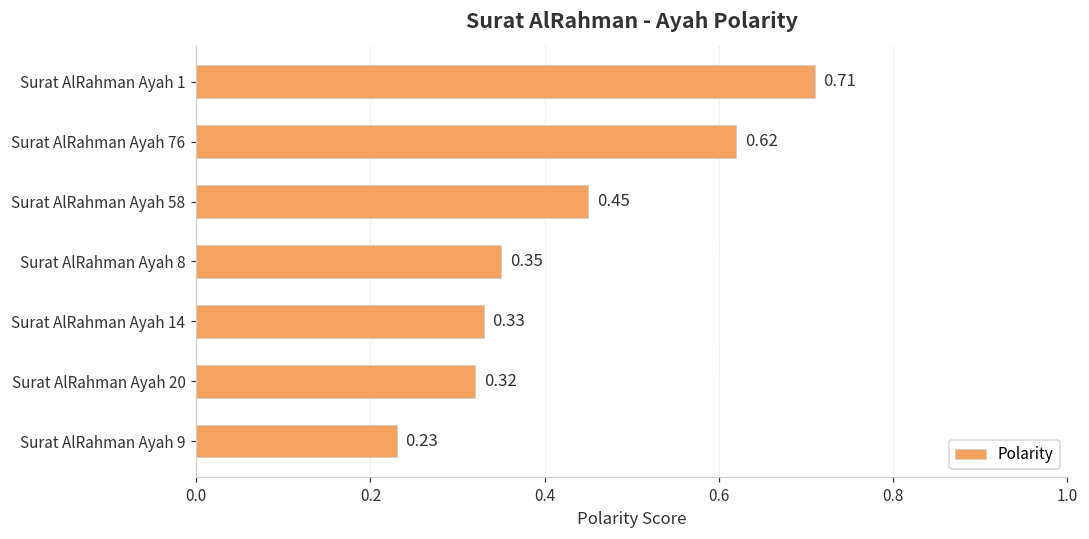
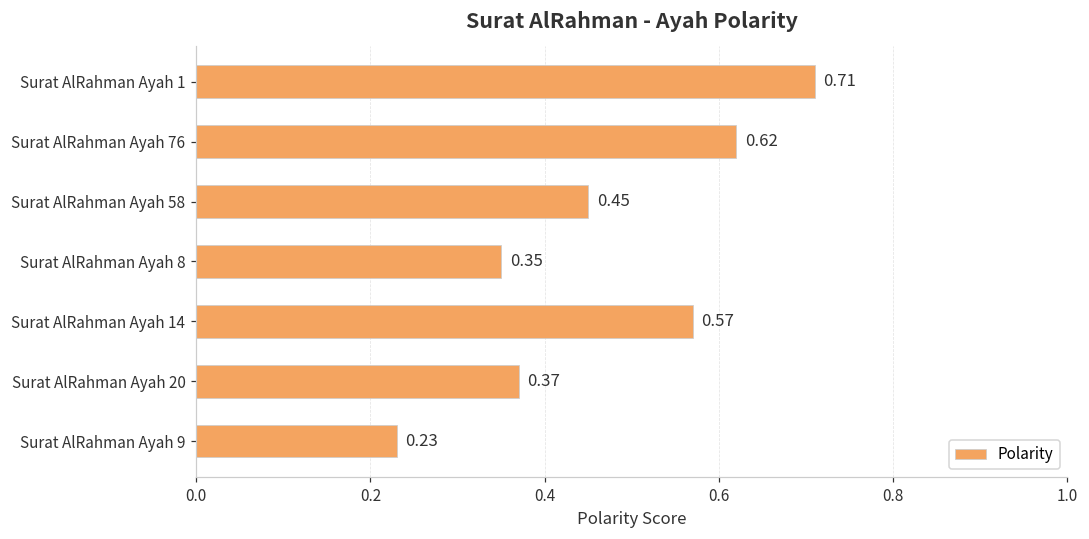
  {
    "Surat AlRahman Ayah 1": 0.71,
    "Surat AlRahman Ayah 76": 0.62,
    "Surat AlRahman Ayah 58": 0.45,
    "Surat AlRahman Ayah 8": 0.35,
-   "Surat AlRahman Ayah 14": 0.33,
-   "Surat AlRahman Ayah 20": 0.32,
+   "Surat AlRahman Ayah 14": 0.57,
+   "Surat AlRahman Ayah 20": 0.37,
    "Surat AlRahman Ayah 9": 0.23
  }
